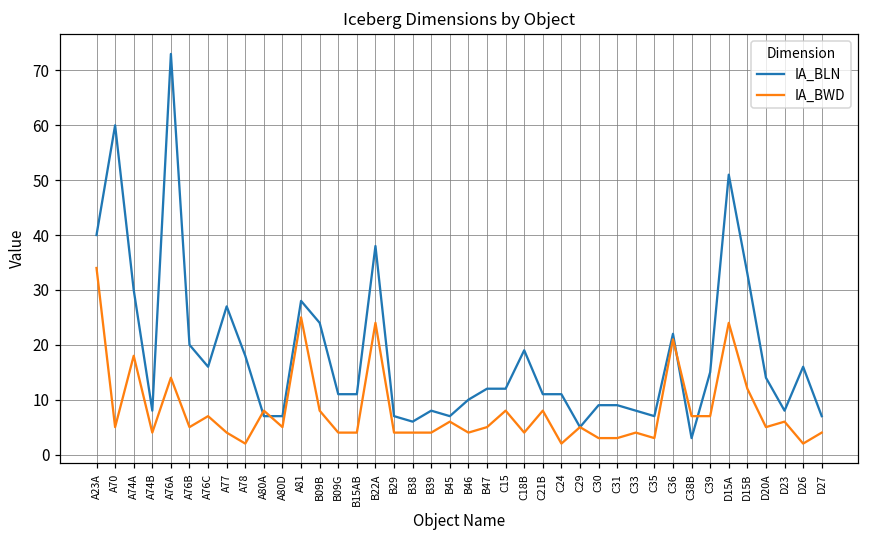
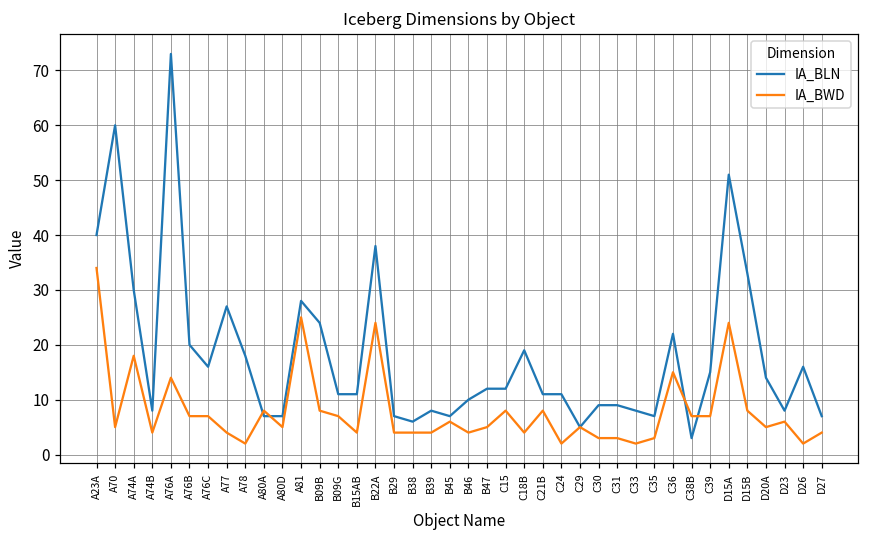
  {
    "IA_BLN": {
      "A23A": 40,
      "A70": 60,
      "A74A": 30,
      "A74B": 8,
      "A76A": 73,
      "A76B": 20,
      "A76C": 16,
      "A77": 27,
      "A78": 18,
      "A80A": 7,
      "A80D": 7,
      "A81": 28,
      "B09B": 24,
      "B09G": 11,
      "B15AB": 11,
      "B22A": 38,
      "B29": 7,
      "B38": 6,
      "B39": 8,
      "B45": 7,
      "B46": 10,
      "B47": 12,
      "C15": 12,
      "C18B": 19,
      "C21B": 11,
      "C24": 11,
      "C30": 9,
      "C31": 9,
      "C33": 8,
      "C35": 7,
      "C36": 22,
      "C38B": 3,
      "C39": 15,
      "D15A": 51,
      "D15B": 33,
      "D20A": 14,
      "D23": 8,
      "D26": 16,
      "D27": 7
    },
    "IA_BWD": {
      "A23A": 34,
      "A70": 5,
      "A74A": 18,
      "A74B": 4,
      "A76A": 14,
-     "A76B": 5,
+     "A76B": 7,
      "A76C": 7,
      "A77": 4,
      "A78": 2,
      "A80A": 8,
      "A80D": 5,
      "A81": 25,
      "B09B": 8,
-     "B09G": 4,
+     "B09G": 7,
      "B15AB": 4,
      "B22A": 24,
      "B29": 4,
      "B38": 4,
      "B39": 4,
      "B45": 6,
      "B46": 4,
      "B47": 5,
      "C15": 8,
      "C18B": 4,
      "C21B": 8,
      "C24": 2,
      "C30": 3,
      "C31": 3,
-     "C33": 4,
+     "C33": 2,
      "C35": 3,
-     "C36": 21,
+     "C36": 15,
      "C38B": 7,
      "C39": 7,
      "D15A": 24,
-     "D15B": 12,
+     "D15B": 8,
      "D20A": 5,
      "D23": 6,
      "D26": 2,
      "D27": 4
    }
  }
